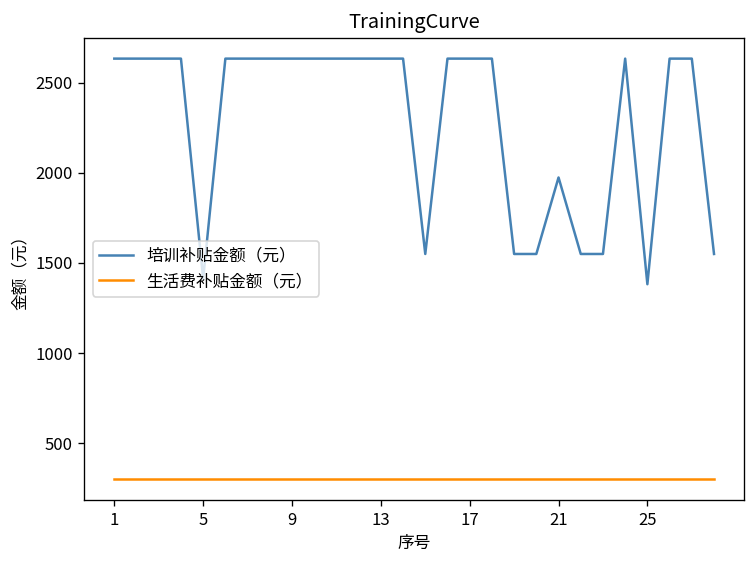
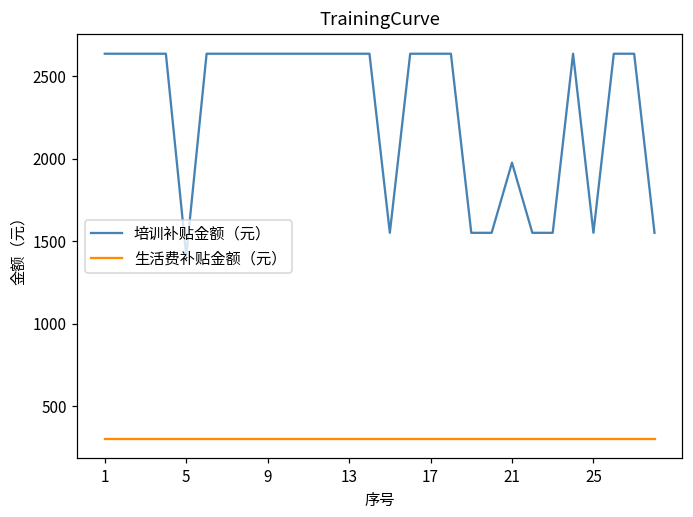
  {
    "培训补贴金额（元）": {
      "1": 2640,
      "9": 2640,
      "13": 2640,
      "17": 2640,
      "21": 1980,
-     "25": 1380
+     "25": 1550
    },
    "生活费补贴金额（元）": {
      "1": 300,
      "5": 300,
      "9": 300,
      "13": 300,
      "17": 300,
      "21": 300,
      "25": 300
    }
  }
